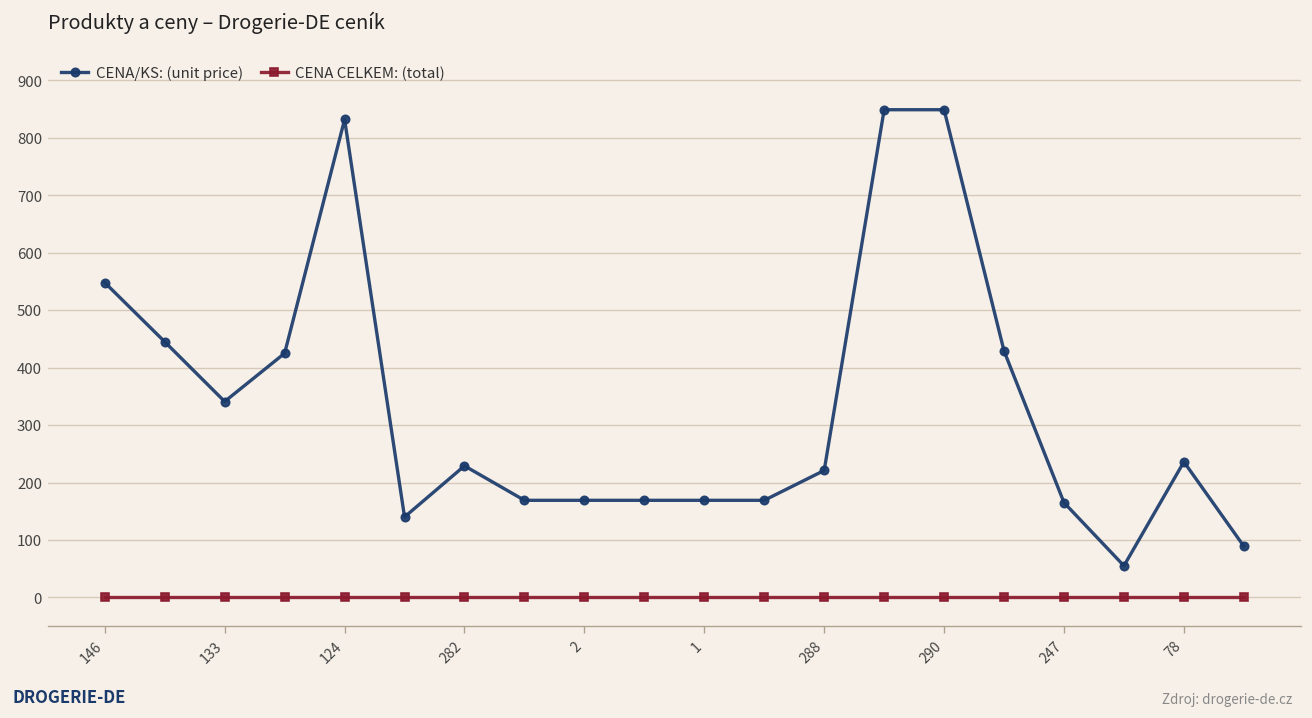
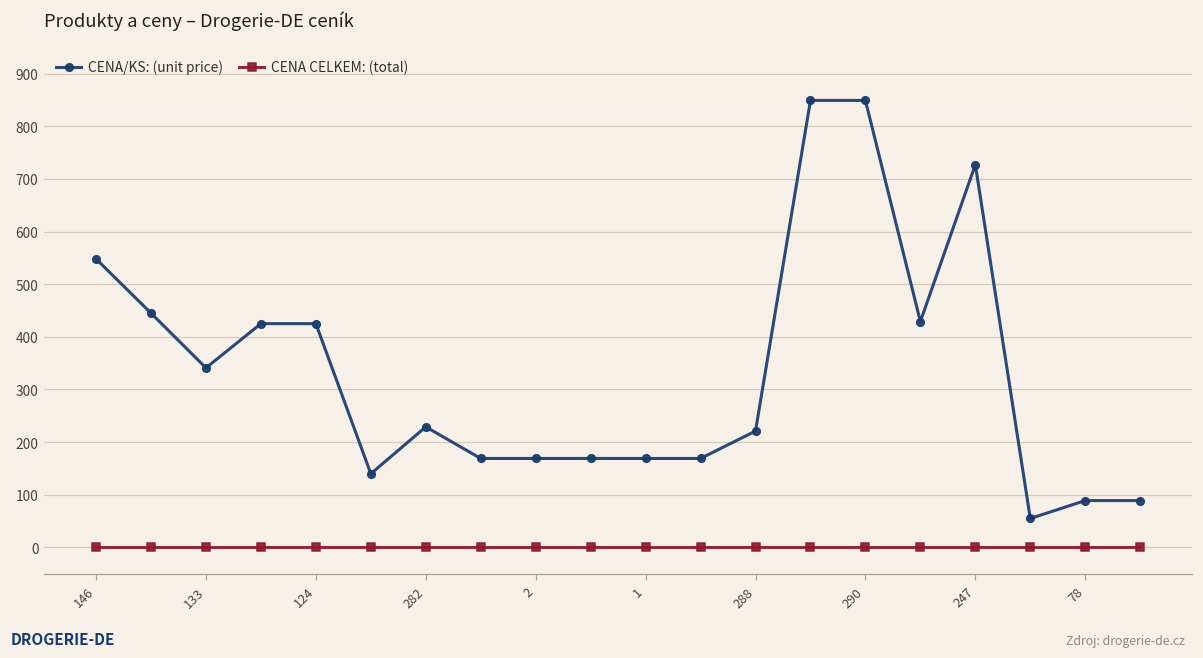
  {
    "CENA/KS: (unit price)": {
      "146": 550,
      "133": 340,
-     "124": 830,
+     "124": 430,
      "282": 230,
      "2": 170,
      "1": 170,
      "288": 220,
      "290": 850,
-     "247": 170,
-     "78": 240
+     "247": 730,
+     "78": 90
    },
    "CENA CELKEM: (total)": {
      "146": 0,
      "133": 0,
      "124": 0,
      "282": 0,
      "2": 0,
      "1": 0,
      "288": 0,
      "290": 0,
      "247": 0,
      "78": 0
    }
  }
